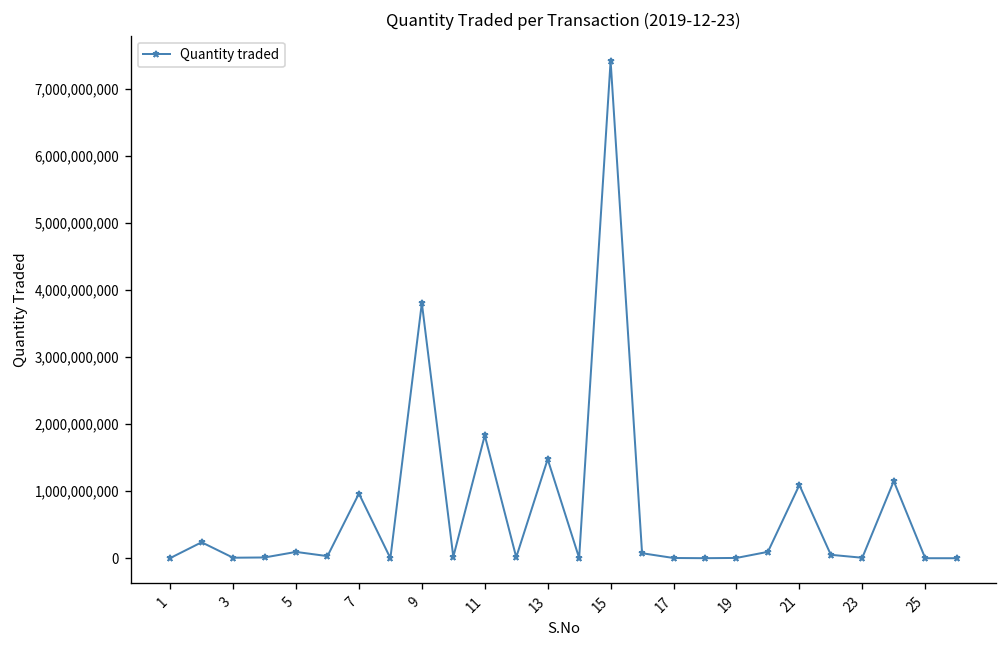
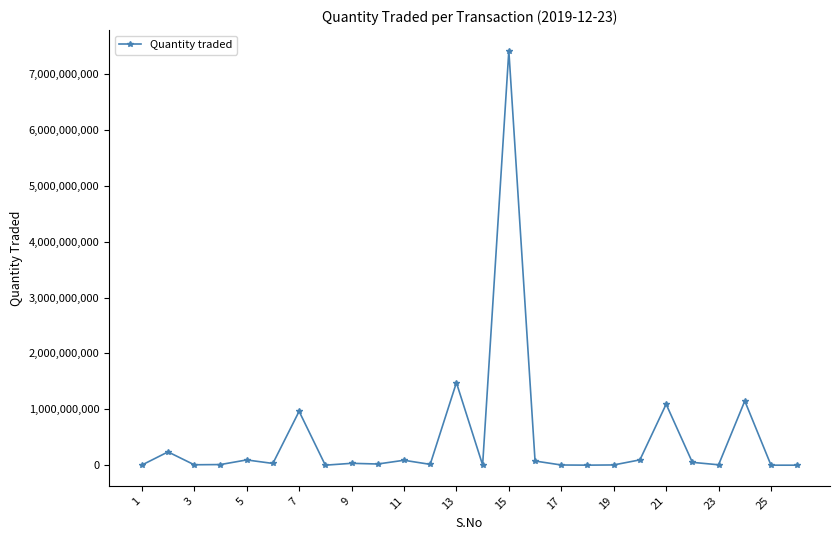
  {
    "1": "0",
    "3": "0",
    "5": "100,000,000",
    "7": "1,000,000,000",
-   "9": "3,800,000,000",
-   "11": "1,800,000,000",
+   "9": "0",
+   "11": "100,000,000",
    "13": "1,500,000,000",
    "15": "7,400,000,000",
    "17": "0",
    "19": "0",
    "21": "1,100,000,000",
    "23": "0",
    "25": "0"
  }
